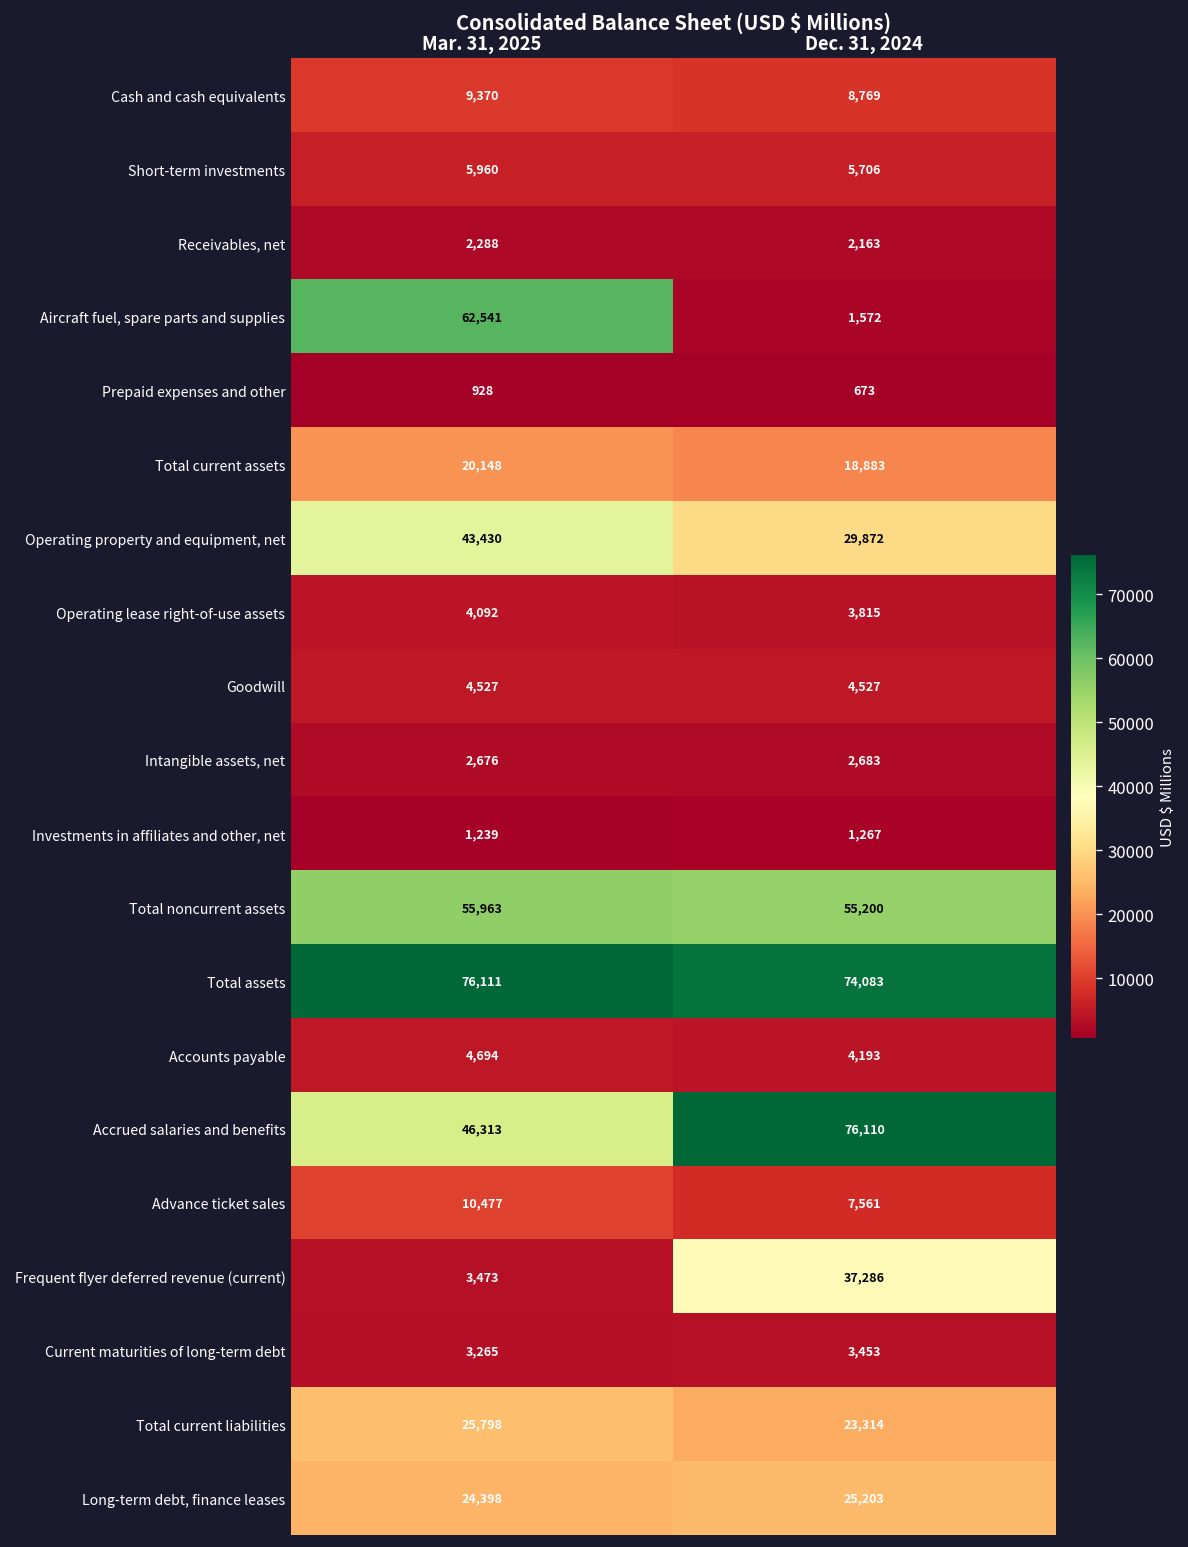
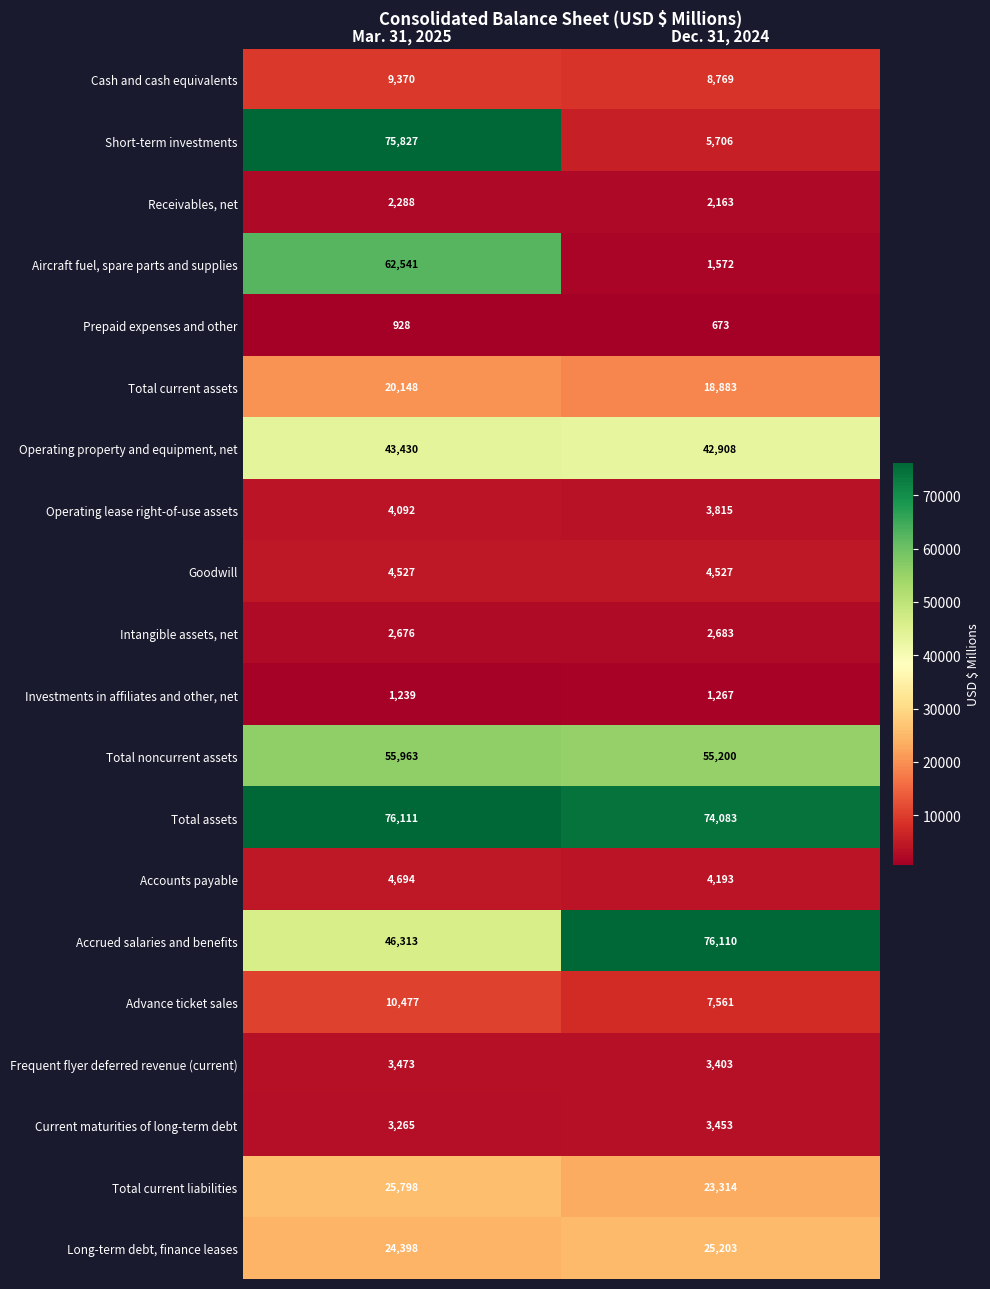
  {
    "Cash and cash equivalents": {
      "Mar. 31, 2025": "9,370",
      "Dec. 31, 2024": "8,769"
    },
    "Short-term investments": {
-     "Mar. 31, 2025": "5,960",
+     "Mar. 31, 2025": "75,827",
      "Dec. 31, 2024": "5,706"
    },
    "Receivables, net": {
      "Mar. 31, 2025": "2,288",
      "Dec. 31, 2024": "2,163"
    },
    "Aircraft fuel, spare parts and supplies": {
      "Mar. 31, 2025": "62,541",
      "Dec. 31, 2024": "1,572"
    },
    "Prepaid expenses and other": {
      "Mar. 31, 2025": "928",
      "Dec. 31, 2024": "673"
    },
    "Total current assets": {
      "Mar. 31, 2025": "20,148",
      "Dec. 31, 2024": "18,883"
    },
    "Operating property and equipment, net": {
      "Mar. 31, 2025": "43,430",
-     "Dec. 31, 2024": "29,872"
+     "Dec. 31, 2024": "42,908"
    },
    "Operating lease right-of-use assets": {
      "Mar. 31, 2025": "4,092",
      "Dec. 31, 2024": "3,815"
    },
    "Goodwill": {
      "Mar. 31, 2025": "4,527",
      "Dec. 31, 2024": "4,527"
    },
    "Intangible assets, net": {
      "Mar. 31, 2025": "2,676",
      "Dec. 31, 2024": "2,683"
    },
    "Investments in affiliates and other, net": {
      "Mar. 31, 2025": "1,239",
      "Dec. 31, 2024": "1,267"
    },
    "Total noncurrent assets": {
      "Mar. 31, 2025": "55,963",
      "Dec. 31, 2024": "55,200"
    },
    "Total assets": {
      "Mar. 31, 2025": "76,111",
      "Dec. 31, 2024": "74,083"
    },
    "Accounts payable": {
      "Mar. 31, 2025": "4,694",
      "Dec. 31, 2024": "4,193"
    },
    "Accrued salaries and benefits": {
      "Mar. 31, 2025": "46,313",
      "Dec. 31, 2024": "76,110"
    },
    "Advance ticket sales": {
      "Mar. 31, 2025": "10,477",
      "Dec. 31, 2024": "7,561"
    },
    "Frequent flyer deferred revenue (current)": {
      "Mar. 31, 2025": "3,473",
-     "Dec. 31, 2024": "37,286"
+     "Dec. 31, 2024": "3,403"
    },
    "Current maturities of long-term debt": {
      "Mar. 31, 2025": "3,265",
      "Dec. 31, 2024": "3,453"
    },
    "Total current liabilities": {
      "Mar. 31, 2025": "25,798",
      "Dec. 31, 2024": "23,314"
    },
    "Long-term debt, finance leases": {
      "Mar. 31, 2025": "24,398",
      "Dec. 31, 2024": "25,203"
    }
  }
